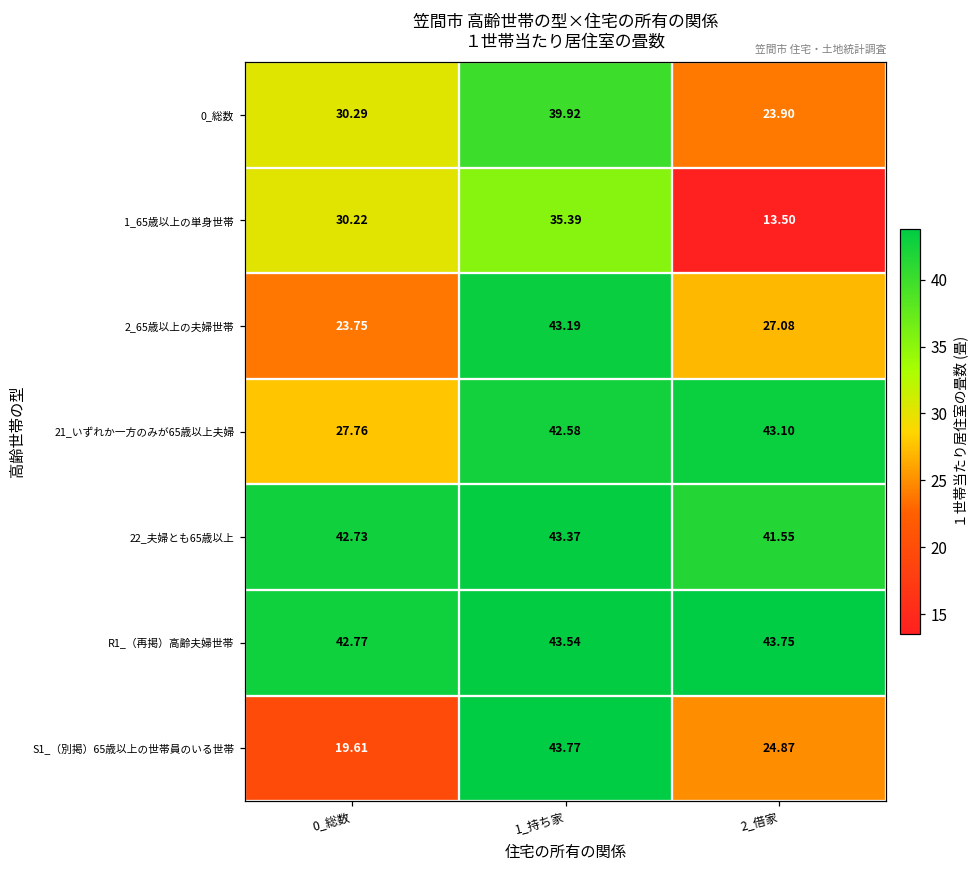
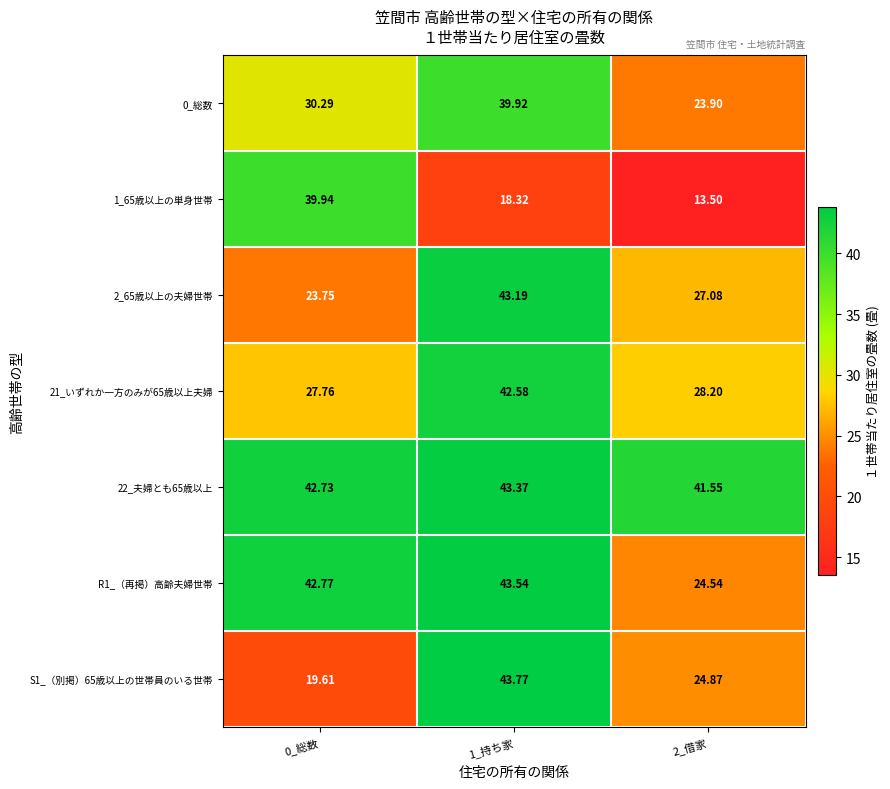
  {
    "0_総数": {
      "0_総数": 30.29,
      "1_持ち家": 39.92,
      "2_借家": 23.90
    },
    "1_65歳以上の単身世帯": {
-     "0_総数": 30.22,
-     "1_持ち家": 35.39,
+     "0_総数": 39.94,
+     "1_持ち家": 18.32,
      "2_借家": 13.50
    },
    "2_65歳以上の夫婦世帯": {
      "0_総数": 23.75,
      "1_持ち家": 43.19,
      "2_借家": 27.08
    },
    "21_いずれか一方のみが65歳以上夫婦": {
      "0_総数": 27.76,
      "1_持ち家": 42.58,
-     "2_借家": 43.10
+     "2_借家": 28.20
    },
    "22_夫婦とも65歳以上": {
      "0_総数": 42.73,
      "1_持ち家": 43.37,
      "2_借家": 41.55
    },
    "R1_（再掲）高齢夫婦世帯": {
      "0_総数": 42.77,
      "1_持ち家": 43.54,
-     "2_借家": 43.75
+     "2_借家": 24.54
    },
    "S1_（別掲）65歳以上の世帯員のいる世帯": {
      "0_総数": 19.61,
      "1_持ち家": 43.77,
      "2_借家": 24.87
    }
  }
